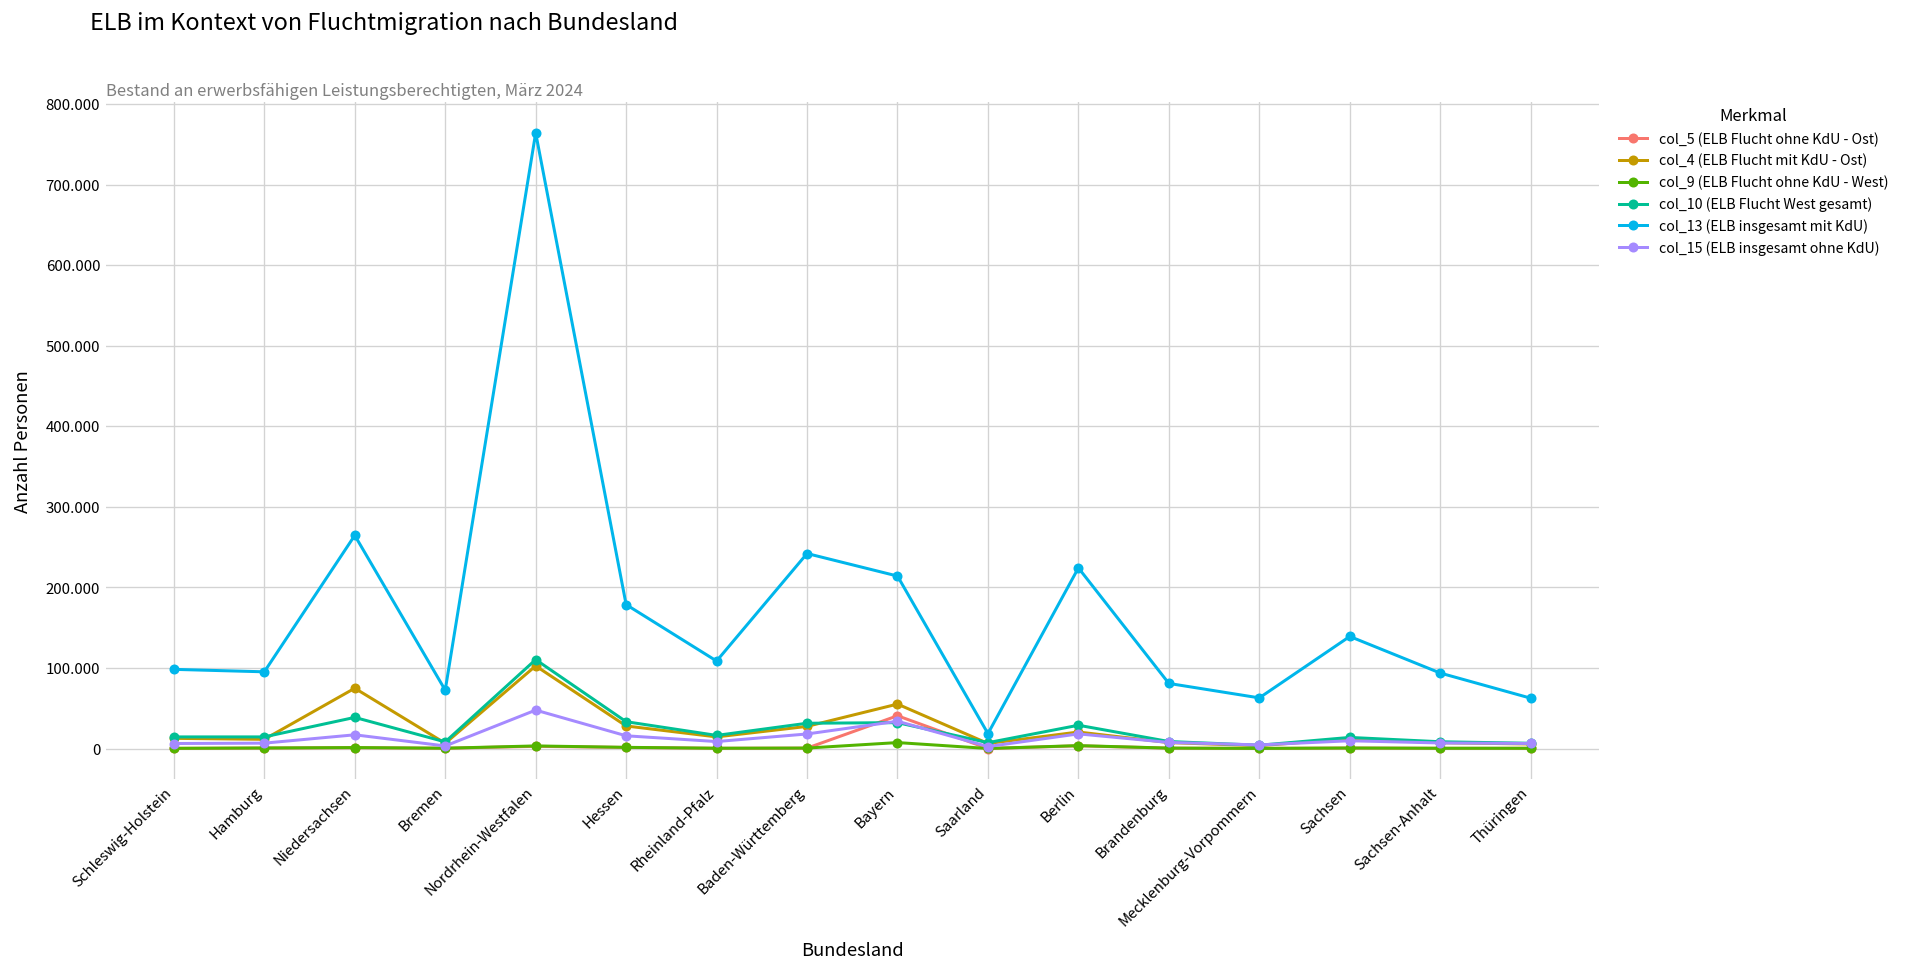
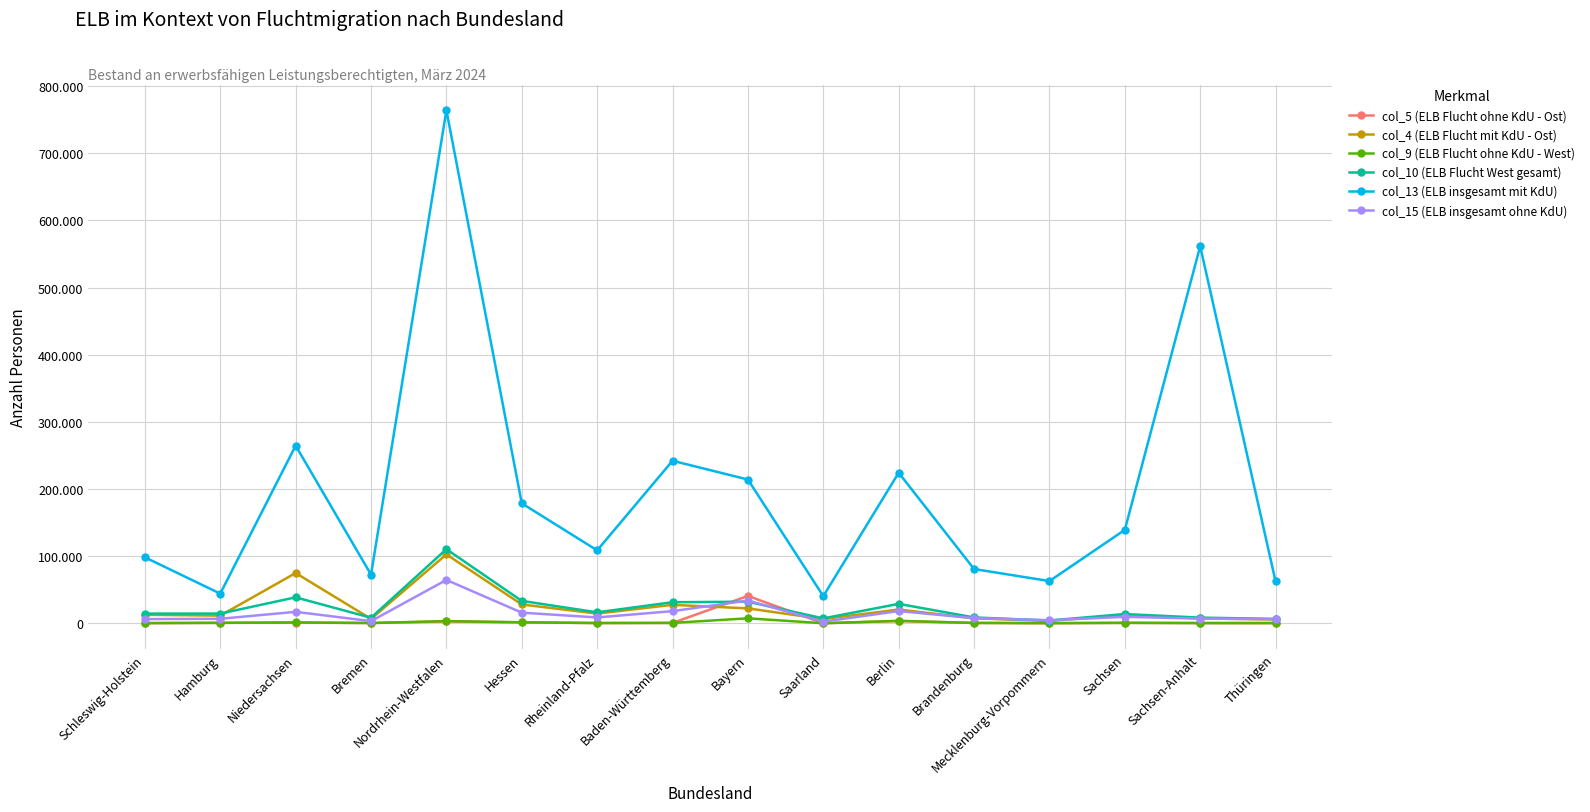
  {
    "col_5 (ELB Flucht ohne KdU - Ost)": {
      "Bayern": 40
    },
    "col_4 (ELB Flucht mit KdU - Ost)": {
      "Niedersachsen": 70,
      "Nordrhein-Westfalen": 100,
      "Hessen": 30,
      "Baden-Württemberg": 30,
-     "Bayern": 60
+     "Bayern": 20
    },
    "col_9 (ELB Flucht ohne KdU - West)": {
      "Bayern": 10
    },
    "col_10 (ELB Flucht West gesamt)": {
      "Niedersachsen": 40,
      "Nordrhein-Westfalen": 110,
      "Hessen": 30,
      "Baden-Württemberg": 30,
      "Berlin": 30
    },
    "col_13 (ELB insgesamt mit KdU)": {
      "Schleswig-Holstein": 100,
-     "Hamburg": 100,
+     "Hamburg": 40,
      "Niedersachsen": 260,
      "Bremen": 70,
      "Nordrhein-Westfalen": 760,
      "Hessen": 180,
      "Rheinland-Pfalz": 110,
      "Baden-Württemberg": 240,
      "Bayern": 210,
-     "Saarland": 20,
+     "Saarland": 40,
      "Berlin": 220,
      "Brandenburg": 80,
      "Mecklenburg-Vorpommern": 60,
      "Sachsen": 140,
-     "Sachsen-Anhalt": 90,
+     "Sachsen-Anhalt": 560,
      "Thüringen": 60
    },
    "col_15 (ELB insgesamt ohne KdU)": {
      "Schleswig-Holstein": 10,
      "Hamburg": 10,
      "Niedersachsen": 20,
-     "Nordrhein-Westfalen": 50,
+     "Nordrhein-Westfalen": 60,
      "Hessen": 20,
      "Rheinland-Pfalz": 10,
      "Baden-Württemberg": 20
    }
  }
